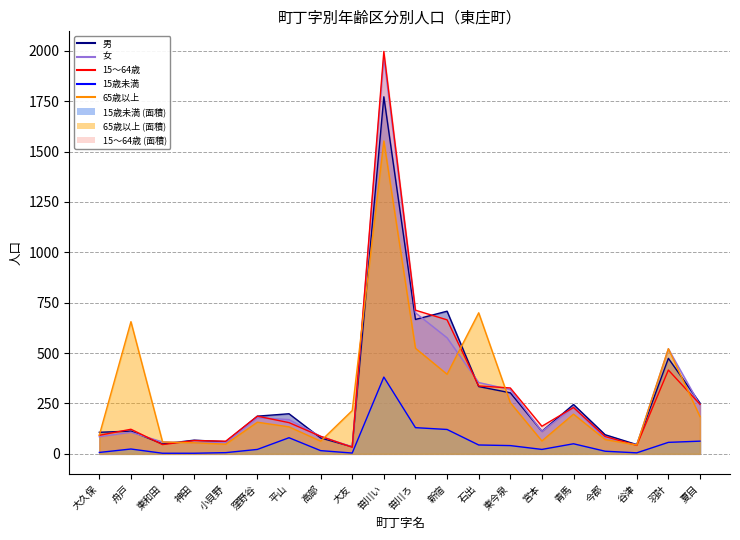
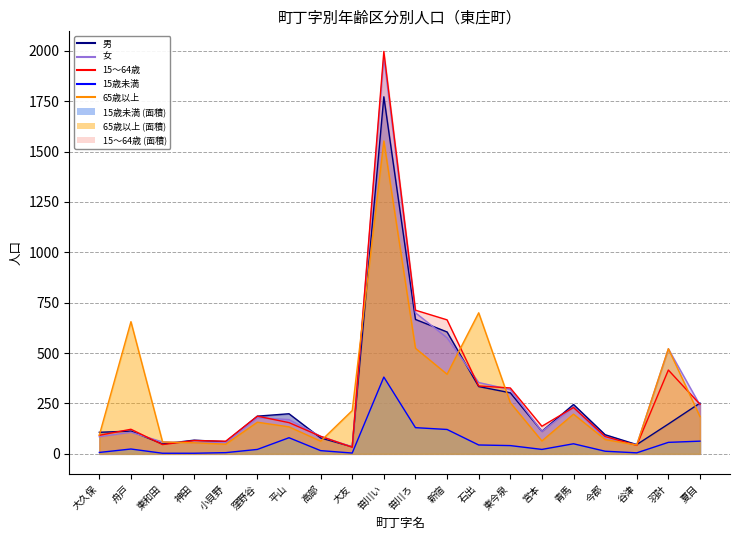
  {
    "男": {
      "大久保": 110,
      "平山": 200,
      "笹川い": 1770,
      "笹川ろ": 670,
-     "新宿": 710,
+     "新宿": 610,
      "東今泉": 300,
      "青馬": 250,
-     "羽計": 470
+     "羽計": 150
    },
    "女": {
      "平山": 170,
      "笹川い": 1970,
      "笹川ろ": 700,
      "新宿": 580,
      "石出": 350
    },
    "65歳以上": {
      "舟戸": 660,
      "窪野谷": 160,
      "平山": 130,
      "高部": 60,
      "大友": 220,
      "笹川い": 1550,
      "笹川ろ": 520,
      "新宿": 400,
      "石出": 700,
      "東今泉": 250,
      "宮本": 60,
      "青馬": 200,
      "夏目": 190
    }
  }
